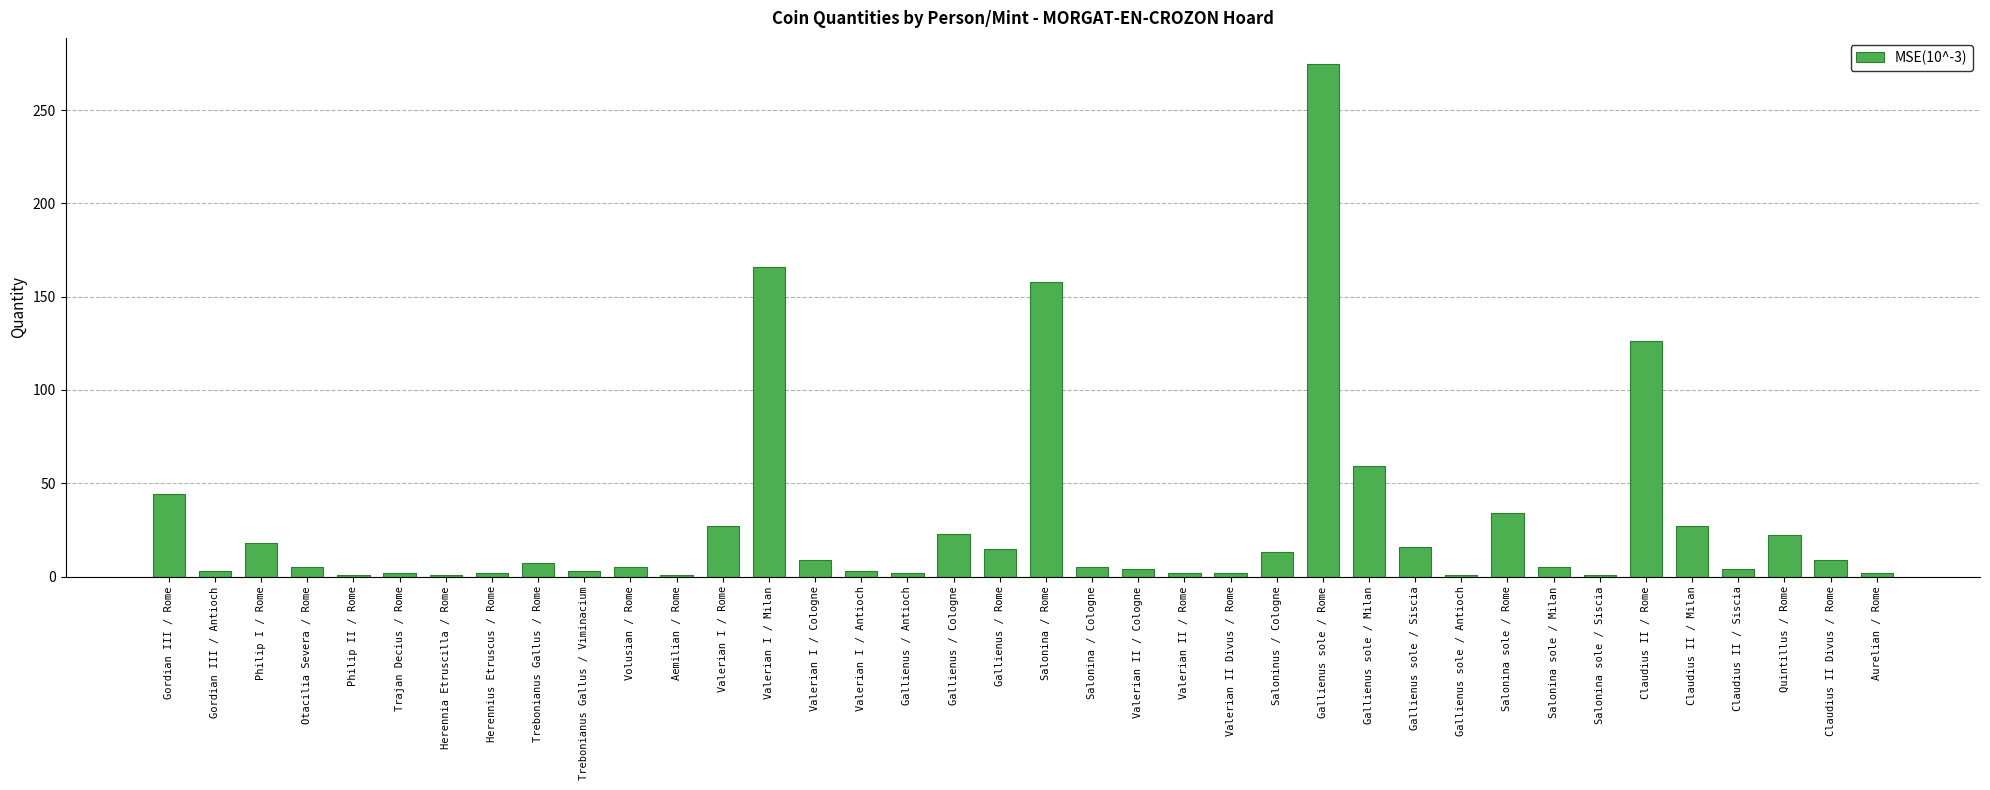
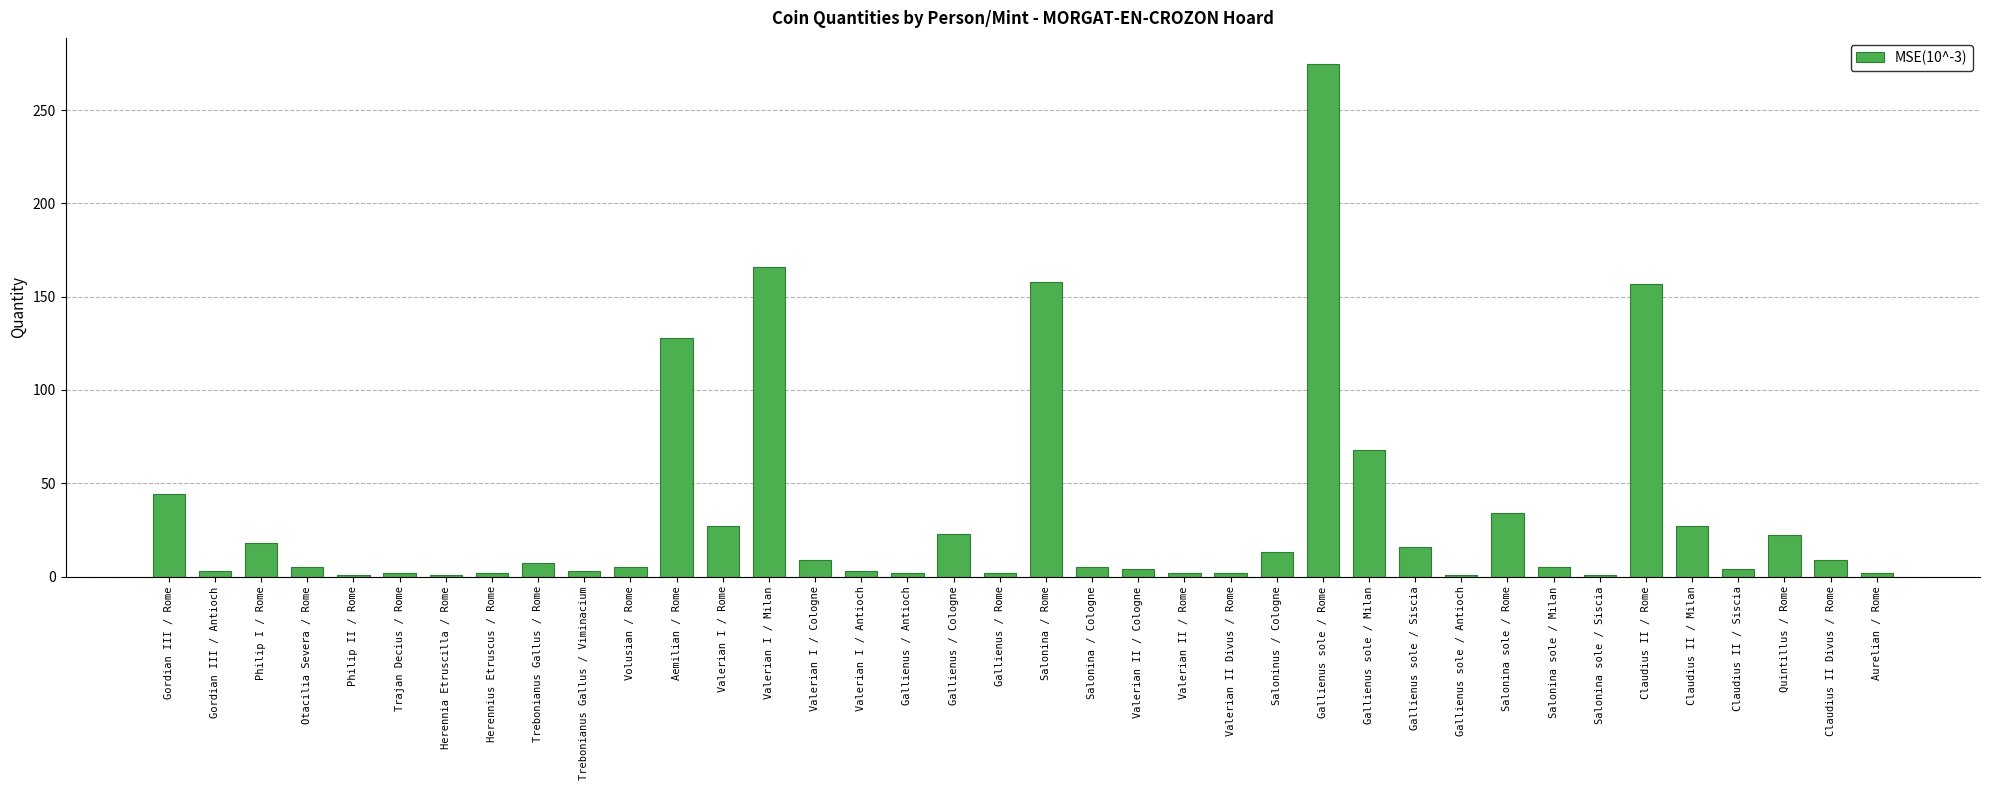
  {
    "Gordian III / Rome": 44,
    "Gordian III / Antioch": 3,
    "Philip I / Rome": 18,
    "Otacilia Severa / Rome": 5,
    "Trajan Decius / Rome": 2,
    "Herennius Etruscus / Rome": 2,
    "Trebonianus Gallus / Rome": 7,
    "Trebonianus Gallus / Viminacium": 3,
    "Volusian / Rome": 5,
-   "Aemilian / Rome": 1,
+   "Aemilian / Rome": 128,
    "Valerian I / Rome": 27,
    "Valerian I / Milan": 166,
    "Valerian I / Cologne": 9,
    "Valerian I / Antioch": 3,
    "Gallienus / Antioch": 2,
    "Gallienus / Cologne": 23,
-   "Gallienus / Rome": 15,
+   "Gallienus / Rome": 2,
    "Salonina / Rome": 158,
    "Salonina / Cologne": 5,
    "Valerian II / Cologne": 4,
    "Valerian II / Rome": 2,
    "Valerian II Divus / Rome": 2,
    "Saloninus / Cologne": 13,
    "Gallienus sole / Rome": 275,
-   "Gallienus sole / Milan": 59,
+   "Gallienus sole / Milan": 68,
    "Gallienus sole / Siscia": 16,
    "Salonina sole / Rome": 34,
    "Salonina sole / Milan": 5,
-   "Claudius II / Rome": 126,
+   "Claudius II / Rome": 157,
    "Claudius II / Milan": 27,
    "Claudius II / Siscia": 4,
    "Quintillus / Rome": 22,
    "Claudius II Divus / Rome": 9,
    "Aurelian / Rome": 2
  }
